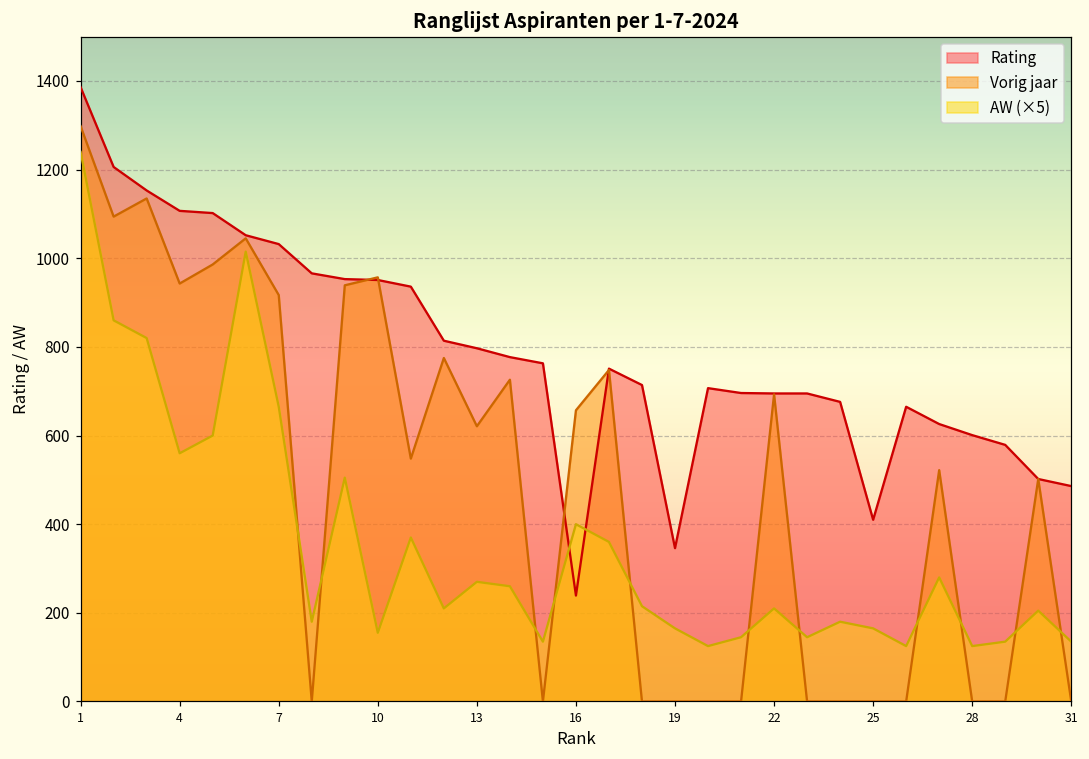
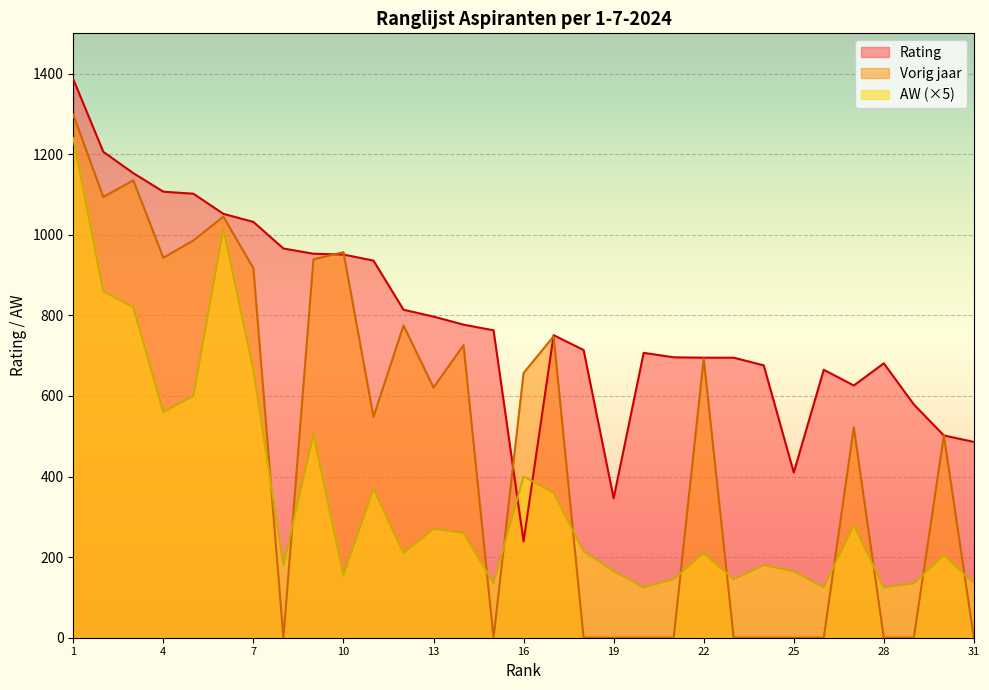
  {
    "Rating": {
      "1": 1390,
      "4": 1110,
      "7": 1030,
      "13": 800,
      "16": 240,
      "19": 350,
      "25": 410,
-     "28": 600,
+     "28": 680,
      "31": 490
    }
  }
